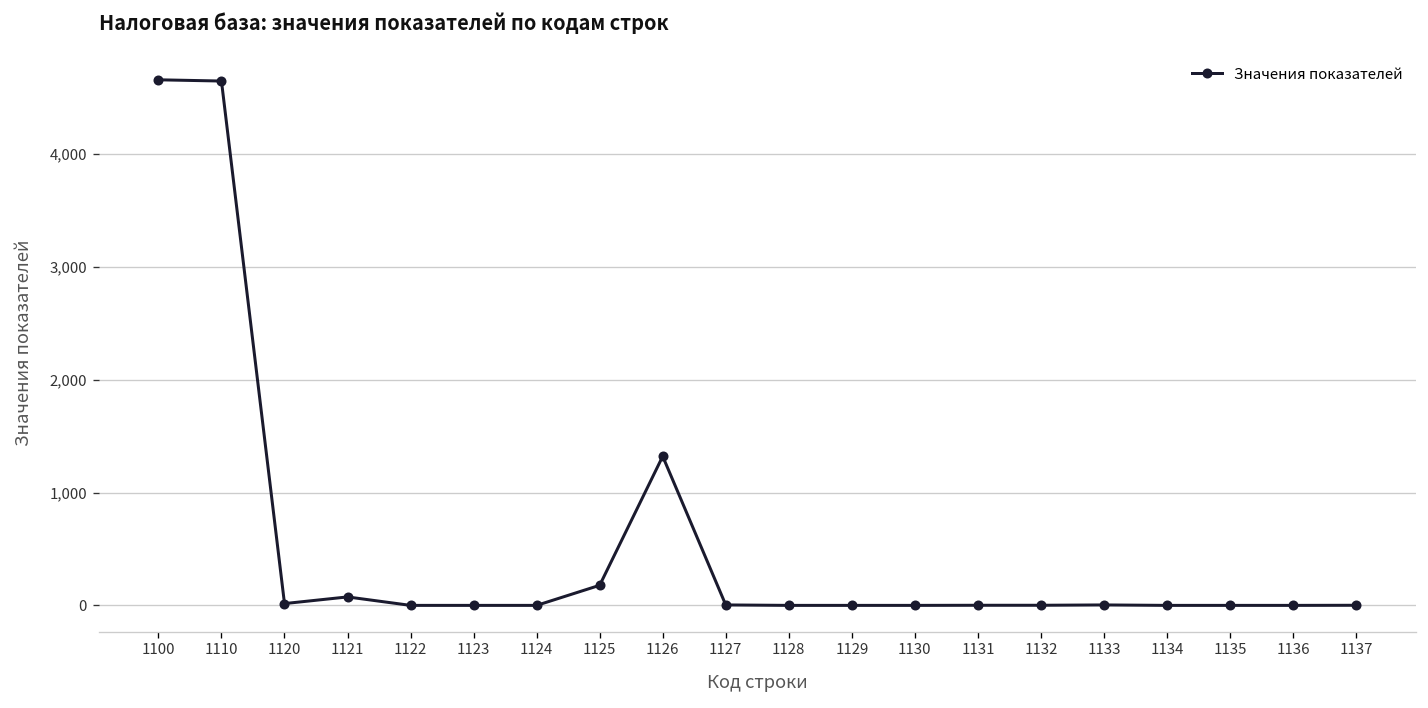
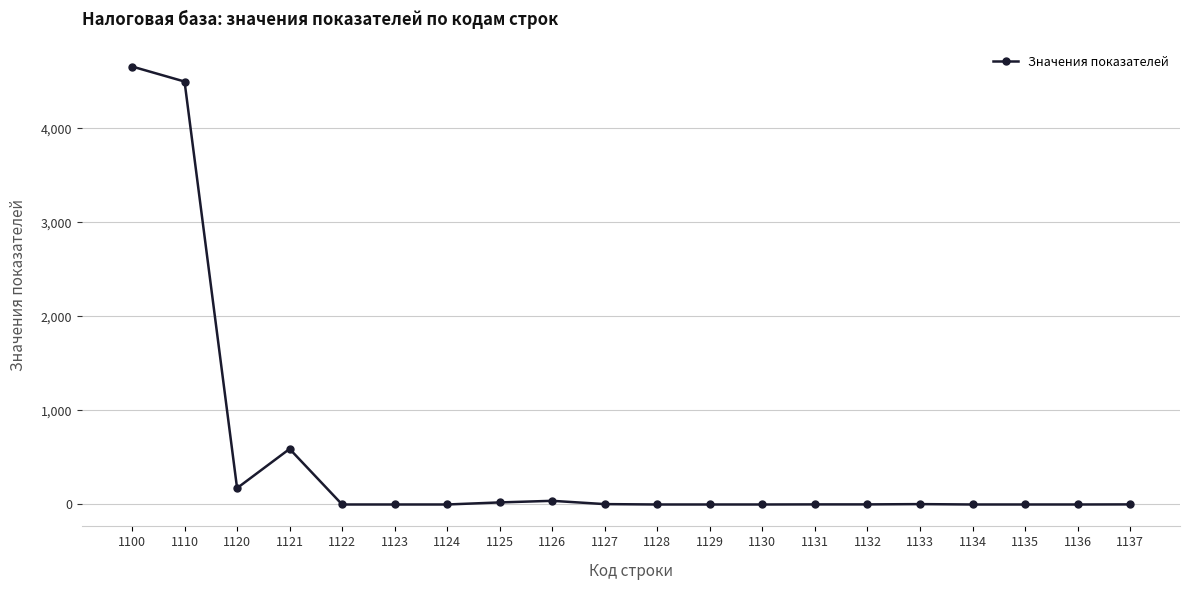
  {
    "1100": "4,700",
-   "1110": "4,600",
-   "1120": "0",
-   "1121": "100",
+   "1110": "4,500",
+   "1120": "200",
+   "1121": "600",
    "1122": "0",
    "1123": "0",
    "1124": "0",
-   "1125": "200",
-   "1126": "1,300",
+   "1125": "0",
+   "1126": "0",
    "1127": "0",
    "1128": "0",
    "1129": "0",
    "1130": "0",
    "1131": "0",
    "1132": "0",
    "1133": "0",
    "1134": "0",
    "1135": "0",
    "1136": "0",
    "1137": "0"
  }
